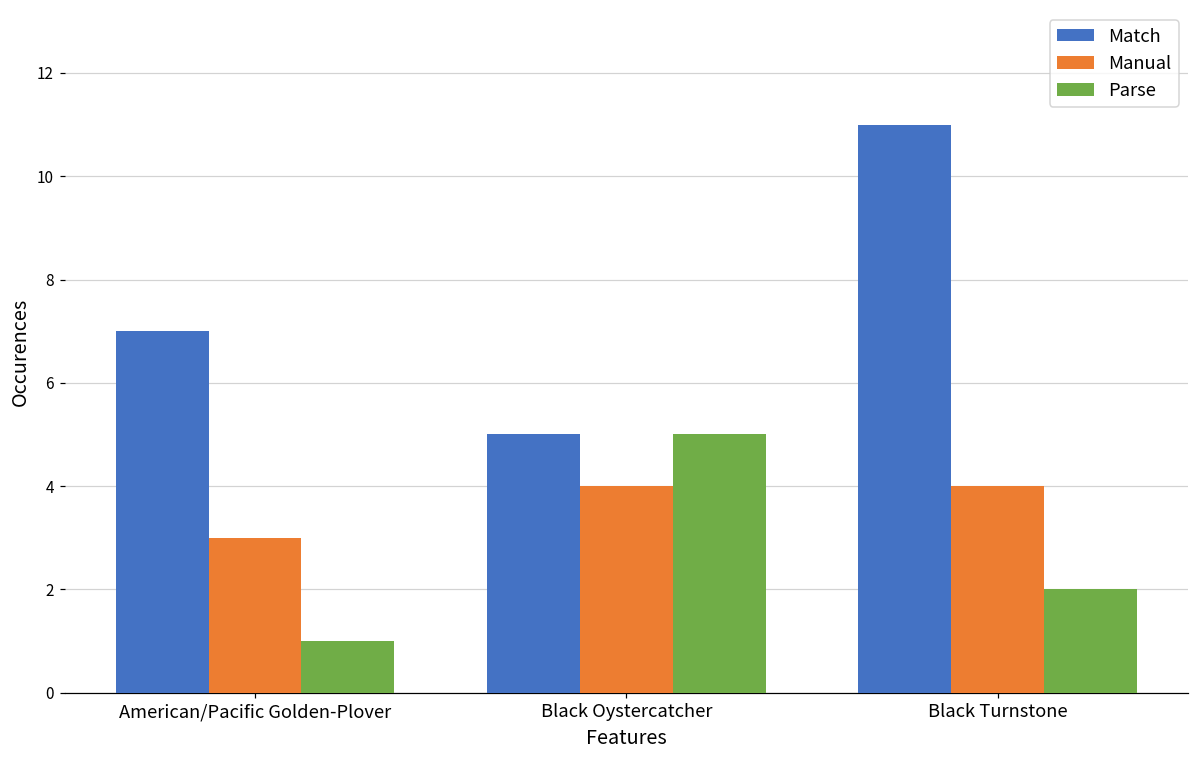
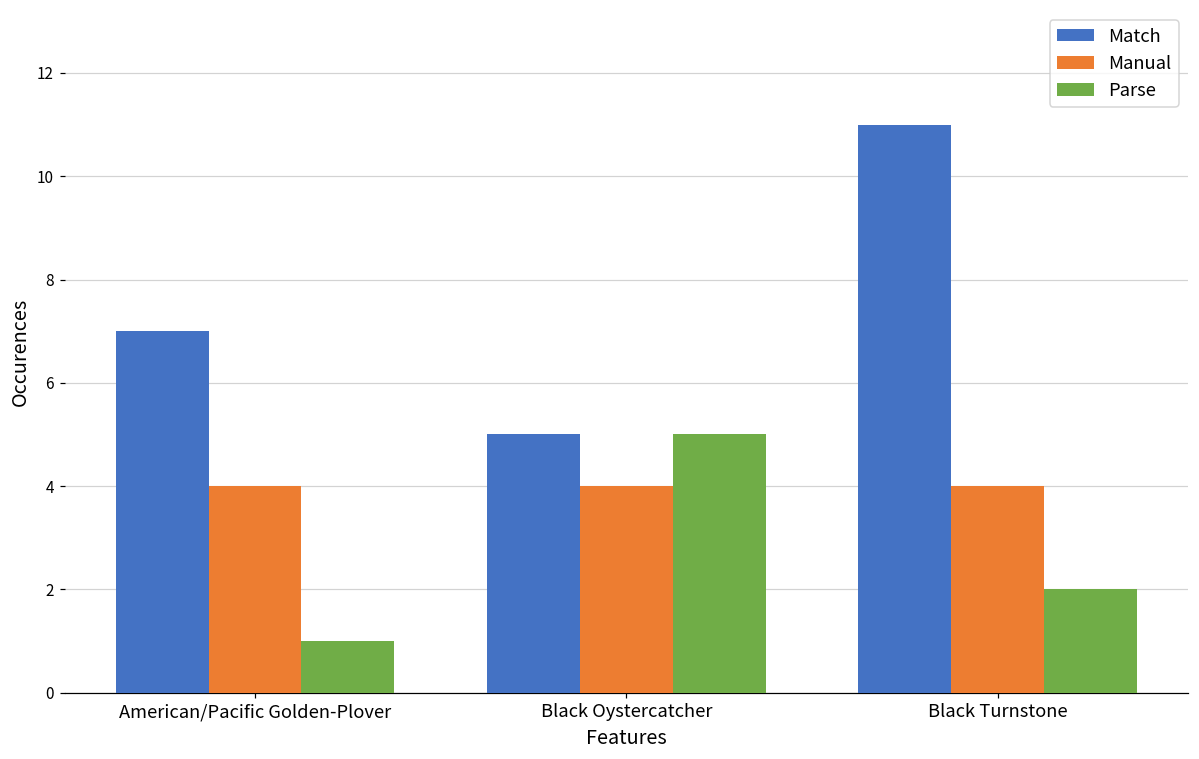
  {
    "Match": {
      "American/Pacific Golden-Plover": 7,
      "Black Oystercatcher": 5,
      "Black Turnstone": 11
    },
    "Manual": {
-     "American/Pacific Golden-Plover": 3,
+     "American/Pacific Golden-Plover": 4,
      "Black Oystercatcher": 4,
      "Black Turnstone": 4
    },
    "Parse": {
      "American/Pacific Golden-Plover": 1,
      "Black Oystercatcher": 5,
      "Black Turnstone": 2
    }
  }
